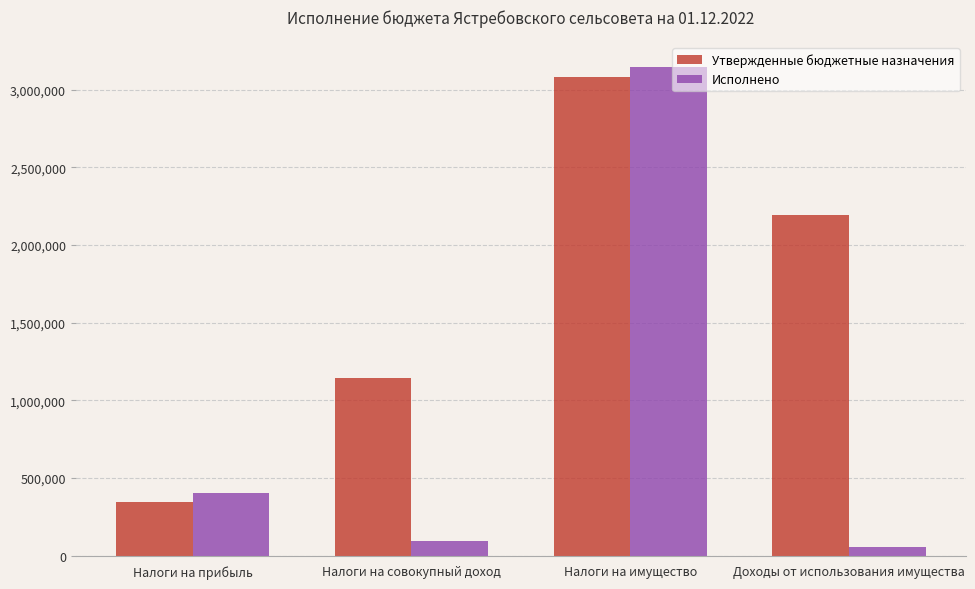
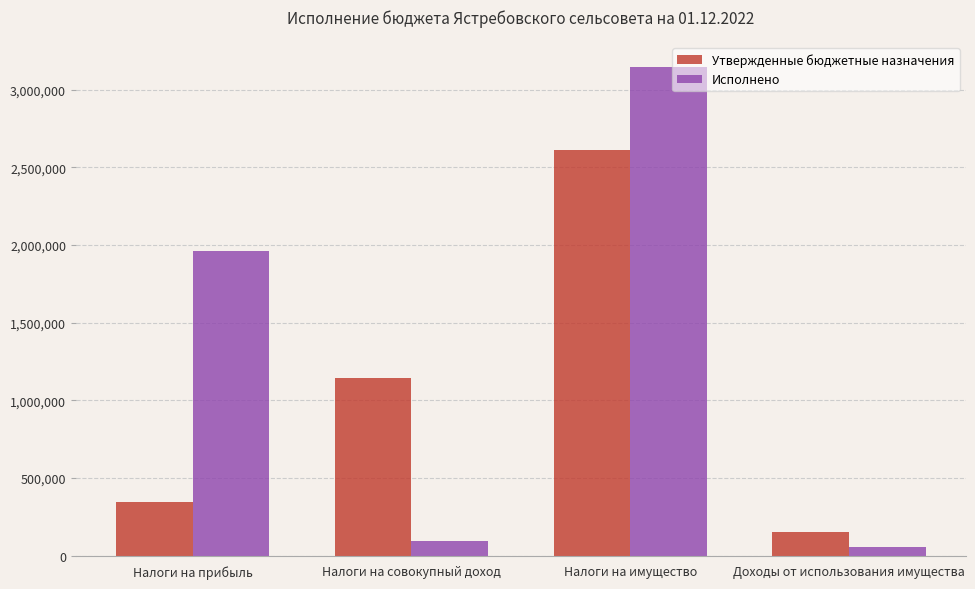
  {
    "Утвержденные бюджетные назначения": {
      "Налоги на прибыль": "350,000",
      "Налоги на совокупный доход": "1,140,000",
-     "Налоги на имущество": "3,080,000",
-     "Доходы от использования имущества": "2,190,000"
+     "Налоги на имущество": "2,610,000",
+     "Доходы от использования имущества": "150,000"
    },
    "Исполнено": {
-     "Налоги на прибыль": "400,000",
+     "Налоги на прибыль": "1,960,000",
      "Налоги на совокупный доход": "90,000",
      "Налоги на имущество": "3,150,000",
      "Доходы от использования имущества": "60,000"
    }
  }
